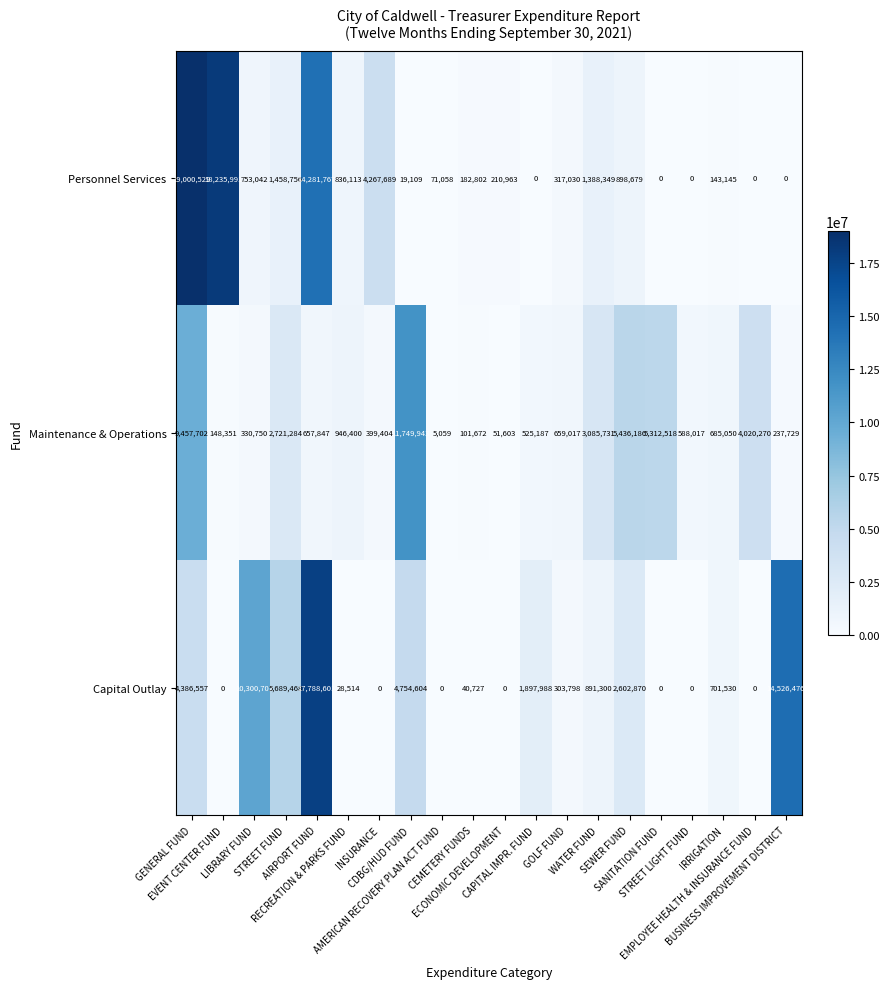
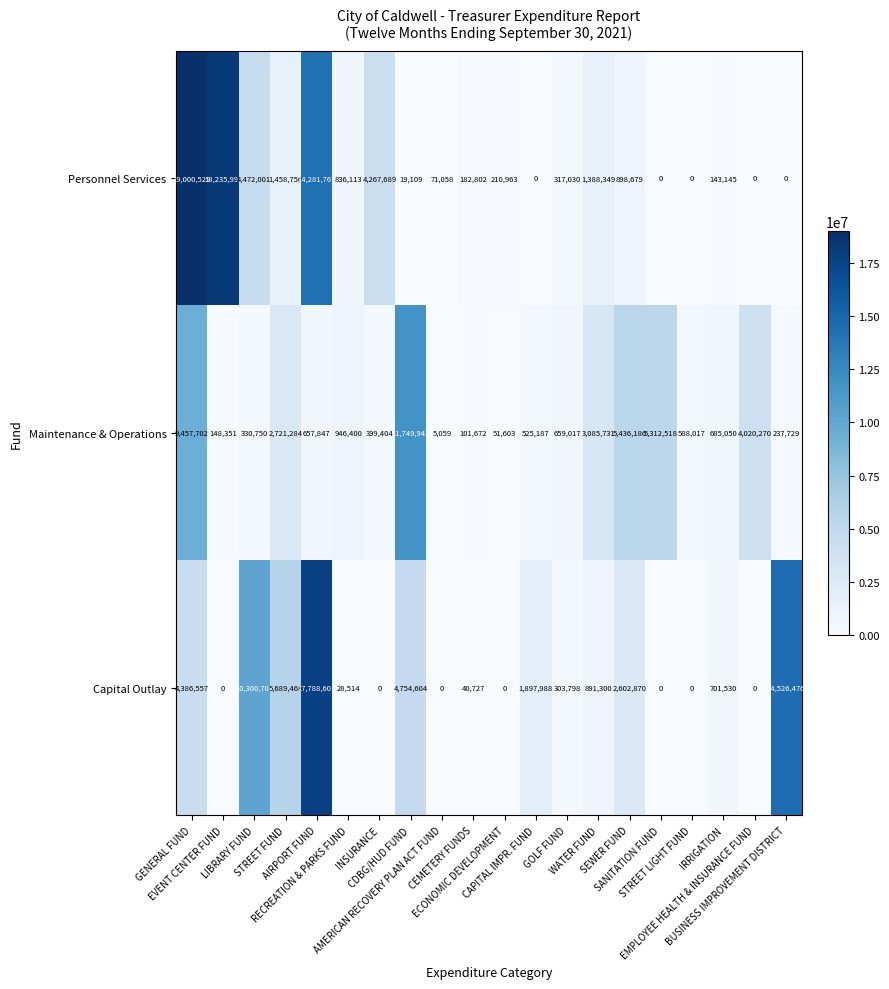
  {
    "Personnel Services": {
-     "LIBRARY FUND": "753,042",
+     "LIBRARY FUND": "4,472,001",
      "STREET FUND": "1,458,756",
      "AIRPORT FUND": "14,281,767",
      "RECREATION & PARKS FUND": "836,113",
      "INSURANCE": "4,267,689",
      "CDBG/HUD FUND": "19,109",
      "AMERICAN RECOVERY PLAN ACT FUND": "71,058",
      "CEMETERY FUNDS": "182,802",
      "ECONOMIC DEVELOPMENT": "210,963",
      "CAPITAL IMPR. FUND": "0",
      "GOLF FUND": "317,030",
      "WATER FUND": "1,388,349",
      "SEWER FUND": "898,679",
      "SANITATION FUND": "0",
      "STREET LIGHT FUND": "0",
      "IRRIGATION": "143,145",
      "EMPLOYEE HEALTH & INSURANCE FUND": "0",
      "BUSINESS IMPROVEMENT DISTRICT": "0"
    },
    "Maintenance & Operations": {
      "GENERAL FUND": "9,457,702",
      "EVENT CENTER FUND": "148,351",
      "LIBRARY FUND": "330,750",
      "STREET FUND": "2,721,284",
      "AIRPORT FUND": "657,847",
      "RECREATION & PARKS FUND": "946,400",
      "INSURANCE": "399,404",
      "CDBG/HUD FUND": "11,749,943",
      "AMERICAN RECOVERY PLAN ACT FUND": "5,059",
      "CEMETERY FUNDS": "101,672",
      "ECONOMIC DEVELOPMENT": "51,603",
      "CAPITAL IMPR. FUND": "525,187",
      "GOLF FUND": "659,017",
      "WATER FUND": "3,085,731",
      "SEWER FUND": "5,436,186",
      "SANITATION FUND": "5,312,518",
      "STREET LIGHT FUND": "588,017",
      "IRRIGATION": "685,050",
      "EMPLOYEE HEALTH & INSURANCE FUND": "4,020,270",
      "BUSINESS IMPROVEMENT DISTRICT": "237,729"
    },
    "Capital Outlay": {
      "GENERAL FUND": "4,386,557",
      "EVENT CENTER FUND": "0",
      "LIBRARY FUND": "10,300,702",
      "STREET FUND": "5,689,468",
      "AIRPORT FUND": "17,788,601",
      "RECREATION & PARKS FUND": "28,514",
      "INSURANCE": "0",
      "CDBG/HUD FUND": "4,754,604",
      "AMERICAN RECOVERY PLAN ACT FUND": "0",
      "CEMETERY FUNDS": "40,727",
      "ECONOMIC DEVELOPMENT": "0",
      "CAPITAL IMPR. FUND": "1,897,988",
      "GOLF FUND": "303,798",
      "WATER FUND": "891,300",
      "SEWER FUND": "2,602,870",
      "SANITATION FUND": "0",
      "STREET LIGHT FUND": "0",
      "IRRIGATION": "701,530",
      "EMPLOYEE HEALTH & INSURANCE FUND": "0",
      "BUSINESS IMPROVEMENT DISTRICT": "14,526,476"
    }
  }
